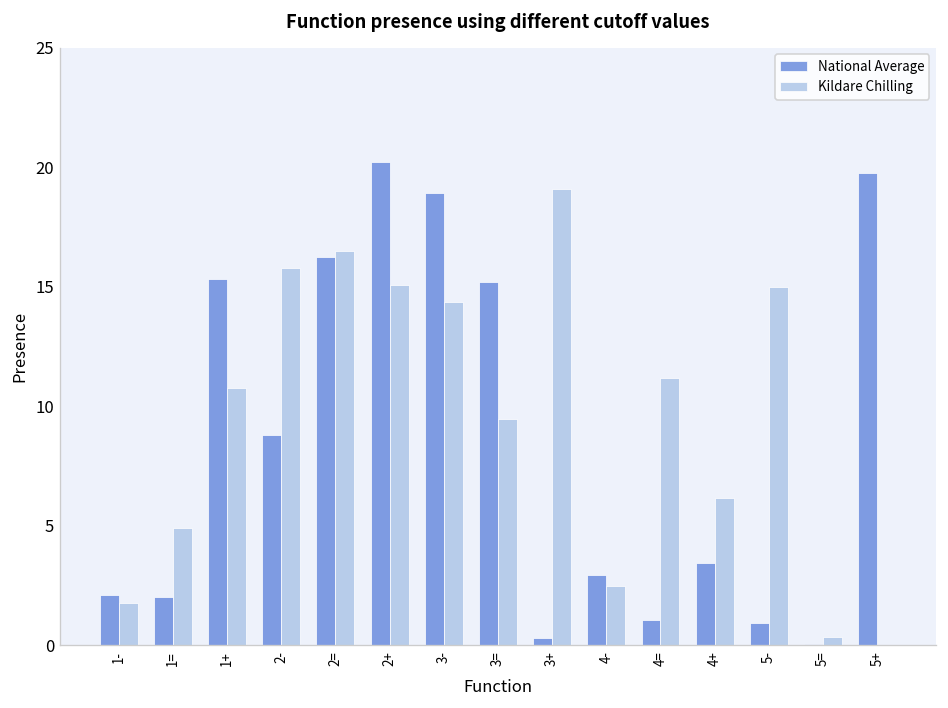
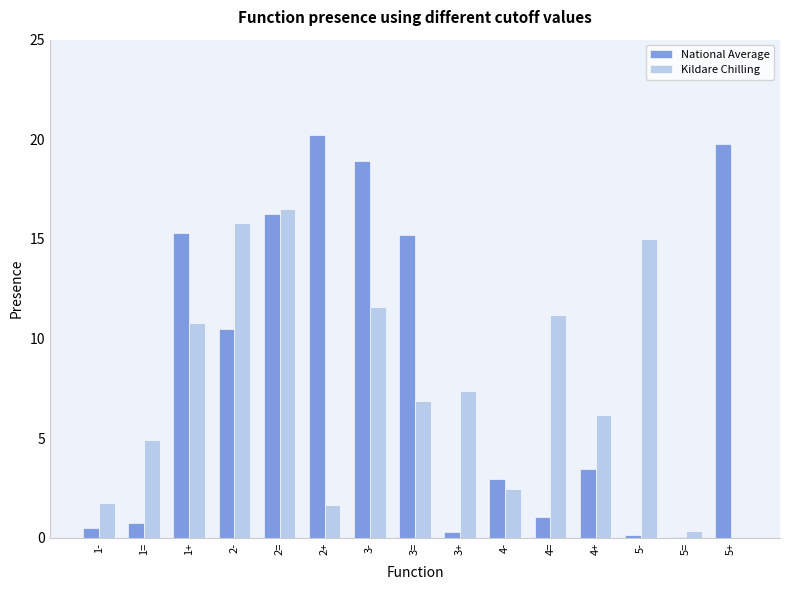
  {
    "National Average": {
-     "1-": 2.1,
-     "1=": 2.0,
+     "1-": 0.5,
+     "1=": 0.7,
      "1+": 15.3,
-     "2-": 8.8,
+     "2-": 10.5,
      "2=": 16.2,
      "2+": 20.2,
      "3-": 18.9,
      "3=": 15.2,
      "3+": 0.3,
      "4-": 2.9,
      "4=": 1.1,
      "4+": 3.5,
-     "5-": 0.9,
+     "5-": 0.1,
      "5+": 19.8
    },
    "Kildare Chilling": {
      "1-": 1.8,
      "1=": 4.9,
      "1+": 10.8,
      "2-": 15.8,
      "2=": 16.5,
-     "2+": 15.1,
-     "3-": 14.4,
-     "3=": 9.5,
-     "3+": 19.1,
+     "2+": 1.6,
+     "3-": 11.6,
+     "3=": 6.9,
+     "3+": 7.4,
      "4-": 2.5,
      "4=": 11.2,
      "4+": 6.1,
      "5-": 15.0,
      "5=": 0.4,
      "5+": 0.0
    }
  }
